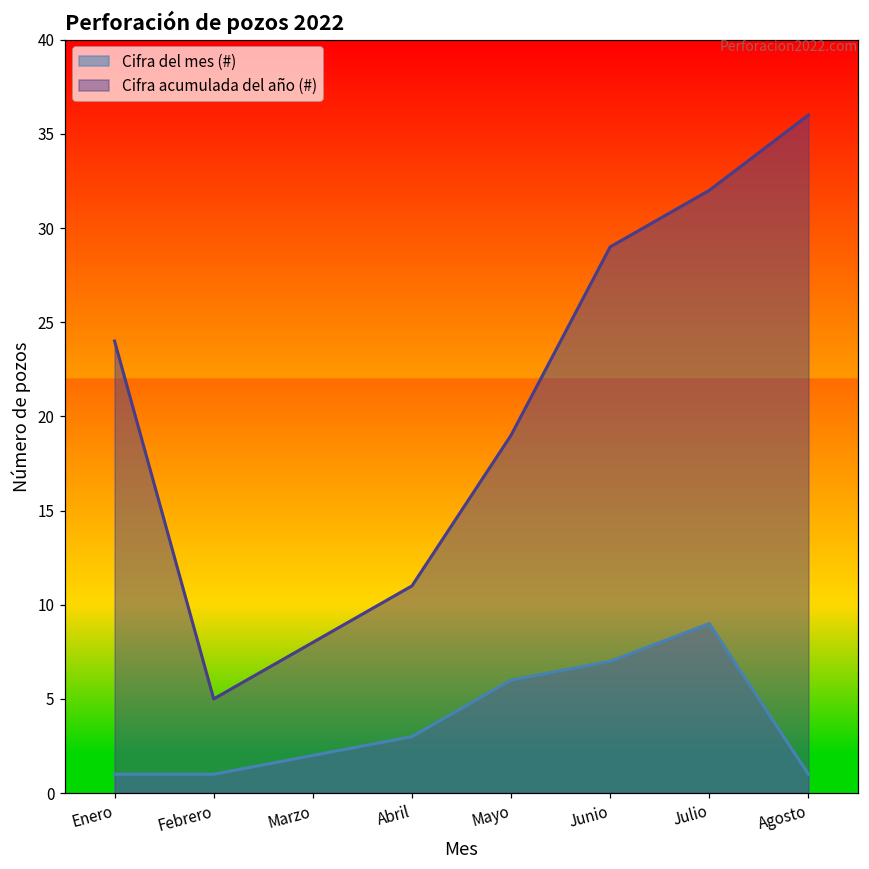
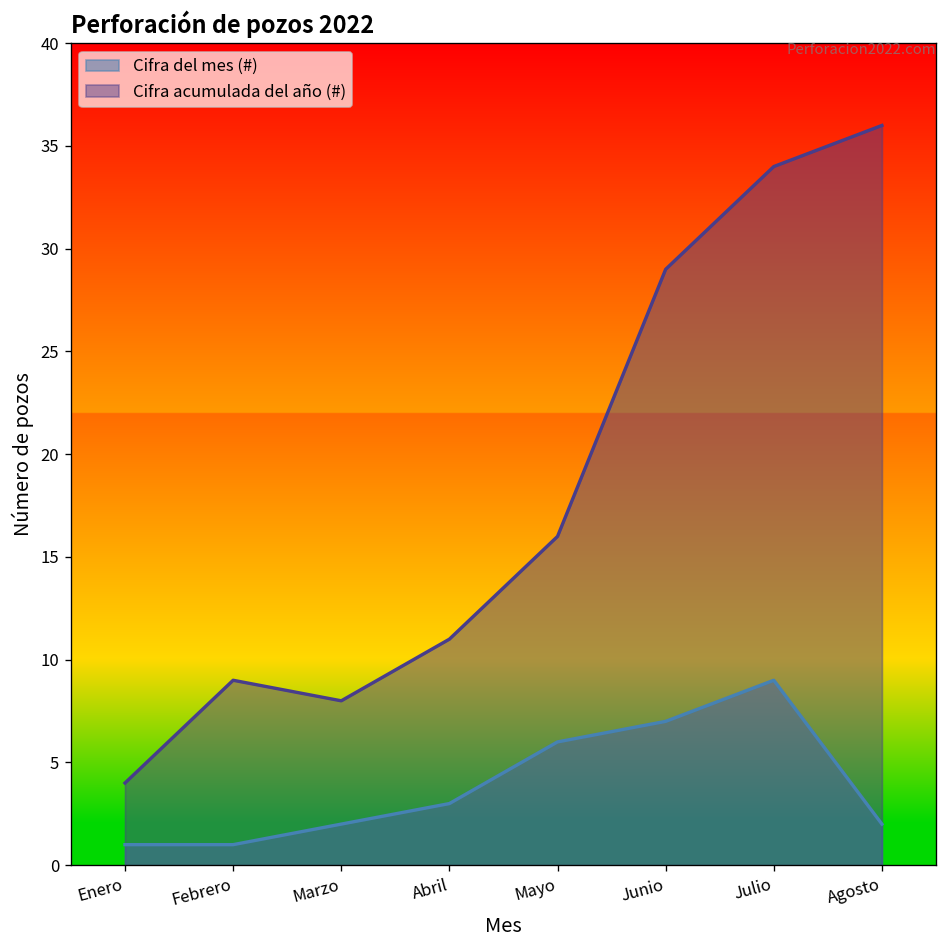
  {
    "Cifra del mes (#)": {
      "Enero": 1,
      "Febrero": 1,
      "Marzo": 2,
      "Abril": 3,
      "Mayo": 6,
      "Junio": 7,
      "Julio": 9,
-     "Agosto": 1
+     "Agosto": 2
    },
    "Cifra acumulada del año (#)": {
-     "Enero": 24,
-     "Febrero": 5,
+     "Enero": 4,
+     "Febrero": 9,
      "Marzo": 8,
      "Abril": 11,
-     "Mayo": 19,
+     "Mayo": 16,
      "Junio": 29,
-     "Julio": 32,
+     "Julio": 34,
      "Agosto": 36
    }
  }
